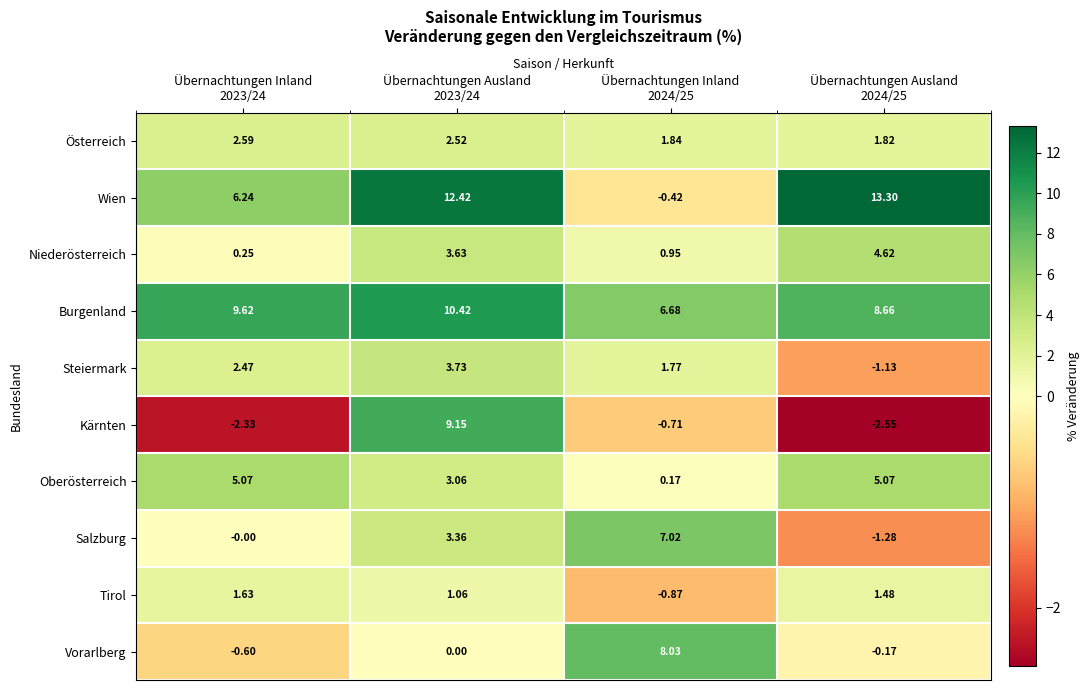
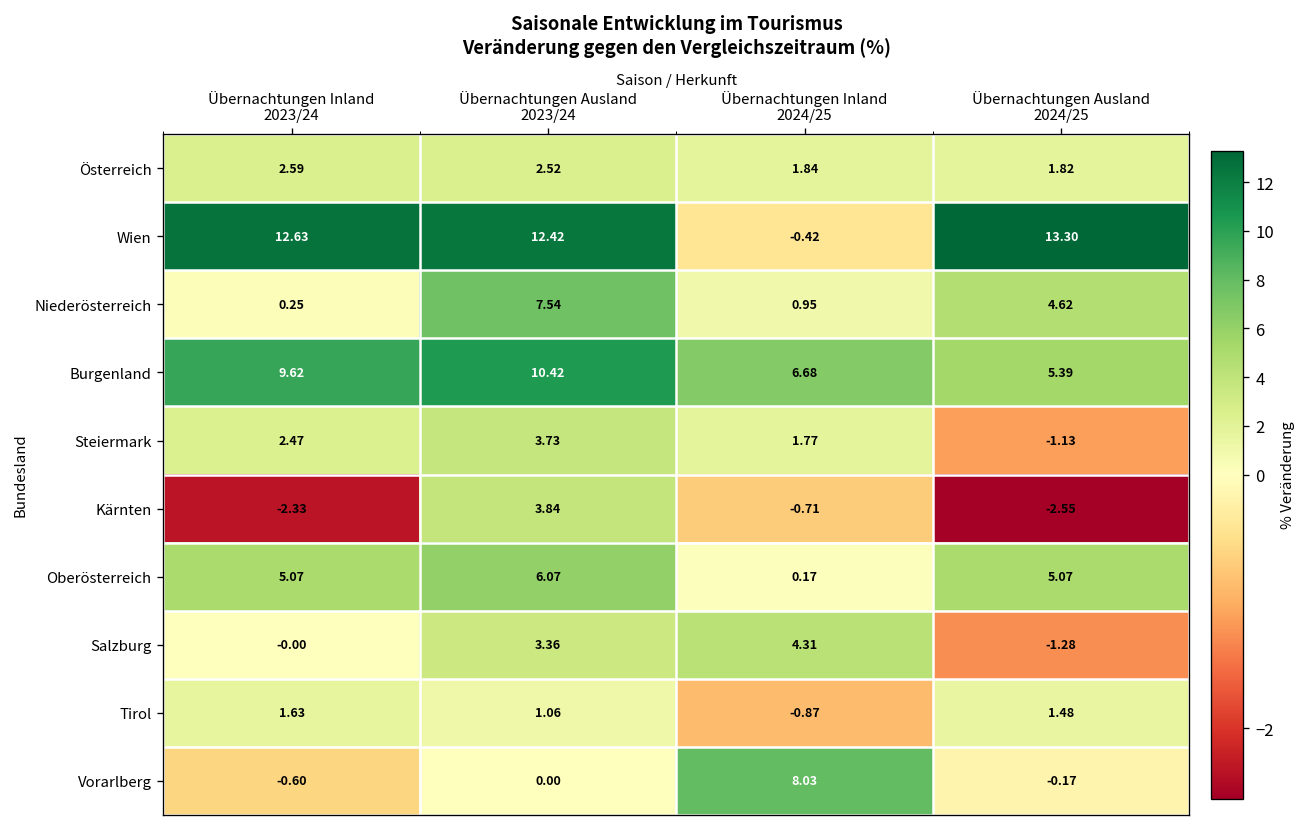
  {
    "Österreich": {
      "Übernachtungen Inland 2023/24": 2.59,
      "Übernachtungen Ausland 2023/24": 2.52,
      "Übernachtungen Inland 2024/25": 1.84,
      "Übernachtungen Ausland 2024/25": 1.82
    },
    "Wien": {
-     "Übernachtungen Inland 2023/24": 6.24,
+     "Übernachtungen Inland 2023/24": 12.63,
      "Übernachtungen Ausland 2023/24": 12.42,
      "Übernachtungen Inland 2024/25": -0.42,
      "Übernachtungen Ausland 2024/25": 13.30
    },
    "Niederösterreich": {
      "Übernachtungen Inland 2023/24": 0.25,
-     "Übernachtungen Ausland 2023/24": 3.63,
+     "Übernachtungen Ausland 2023/24": 7.54,
      "Übernachtungen Inland 2024/25": 0.95,
      "Übernachtungen Ausland 2024/25": 4.62
    },
    "Burgenland": {
      "Übernachtungen Inland 2023/24": 9.62,
      "Übernachtungen Ausland 2023/24": 10.42,
      "Übernachtungen Inland 2024/25": 6.68,
-     "Übernachtungen Ausland 2024/25": 8.66
+     "Übernachtungen Ausland 2024/25": 5.39
    },
    "Steiermark": {
      "Übernachtungen Inland 2023/24": 2.47,
      "Übernachtungen Ausland 2023/24": 3.73,
      "Übernachtungen Inland 2024/25": 1.77,
      "Übernachtungen Ausland 2024/25": -1.13
    },
    "Kärnten": {
      "Übernachtungen Inland 2023/24": -2.33,
-     "Übernachtungen Ausland 2023/24": 9.15,
+     "Übernachtungen Ausland 2023/24": 3.84,
      "Übernachtungen Inland 2024/25": -0.71,
      "Übernachtungen Ausland 2024/25": -2.55
    },
    "Oberösterreich": {
      "Übernachtungen Inland 2023/24": 5.07,
-     "Übernachtungen Ausland 2023/24": 3.06,
+     "Übernachtungen Ausland 2023/24": 6.07,
      "Übernachtungen Inland 2024/25": 0.17,
      "Übernachtungen Ausland 2024/25": 5.07
    },
    "Salzburg": {
      "Übernachtungen Inland 2023/24": -0.00,
      "Übernachtungen Ausland 2023/24": 3.36,
-     "Übernachtungen Inland 2024/25": 7.02,
+     "Übernachtungen Inland 2024/25": 4.31,
      "Übernachtungen Ausland 2024/25": -1.28
    },
    "Tirol": {
      "Übernachtungen Inland 2023/24": 1.63,
      "Übernachtungen Ausland 2023/24": 1.06,
      "Übernachtungen Inland 2024/25": -0.87,
      "Übernachtungen Ausland 2024/25": 1.48
    },
    "Vorarlberg": {
      "Übernachtungen Inland 2023/24": -0.60,
      "Übernachtungen Ausland 2023/24": 0.00,
      "Übernachtungen Inland 2024/25": 8.03,
      "Übernachtungen Ausland 2024/25": -0.17
    }
  }
